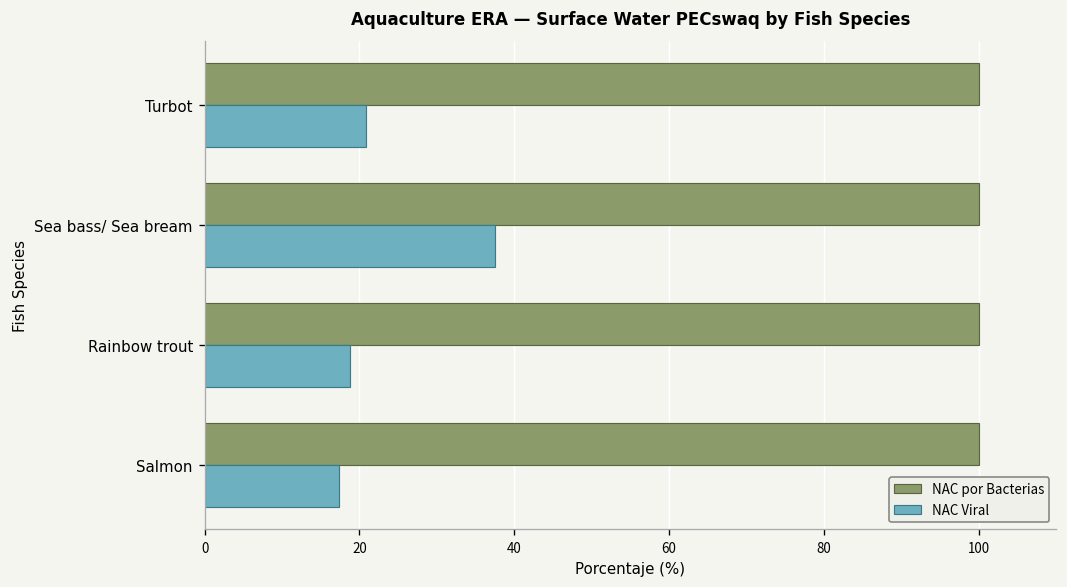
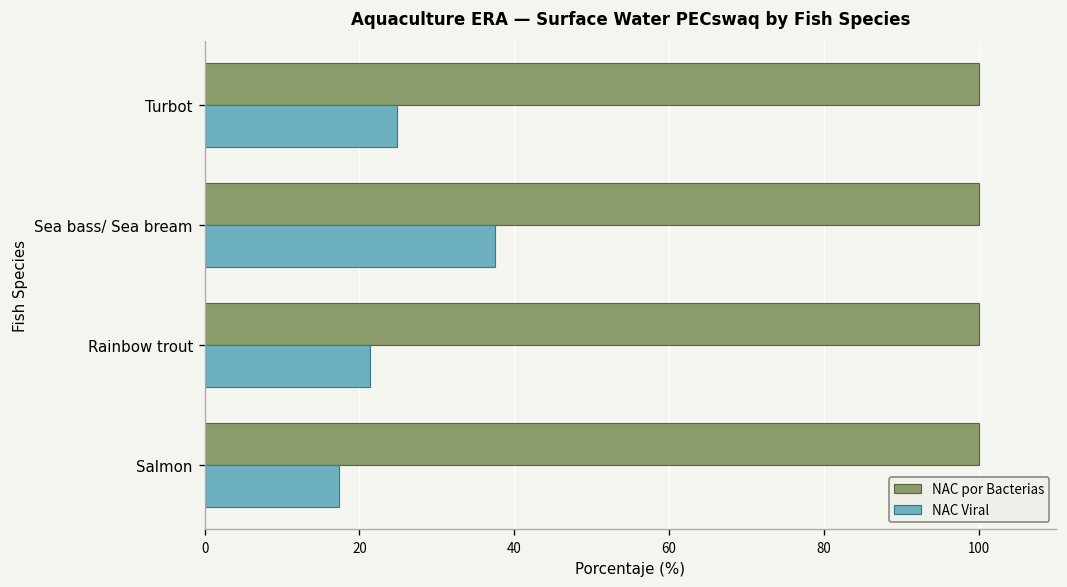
  {
    "NAC por Bacterias": {
      "Turbot": 100,
      "Sea bass/ Sea bream": 100,
      "Rainbow trout": 100,
      "Salmon": 100
    },
    "NAC Viral": {
-     "Turbot": 21,
+     "Turbot": 25,
      "Sea bass/ Sea bream": 38,
-     "Rainbow trout": 19,
+     "Rainbow trout": 21,
      "Salmon": 17
    }
  }
